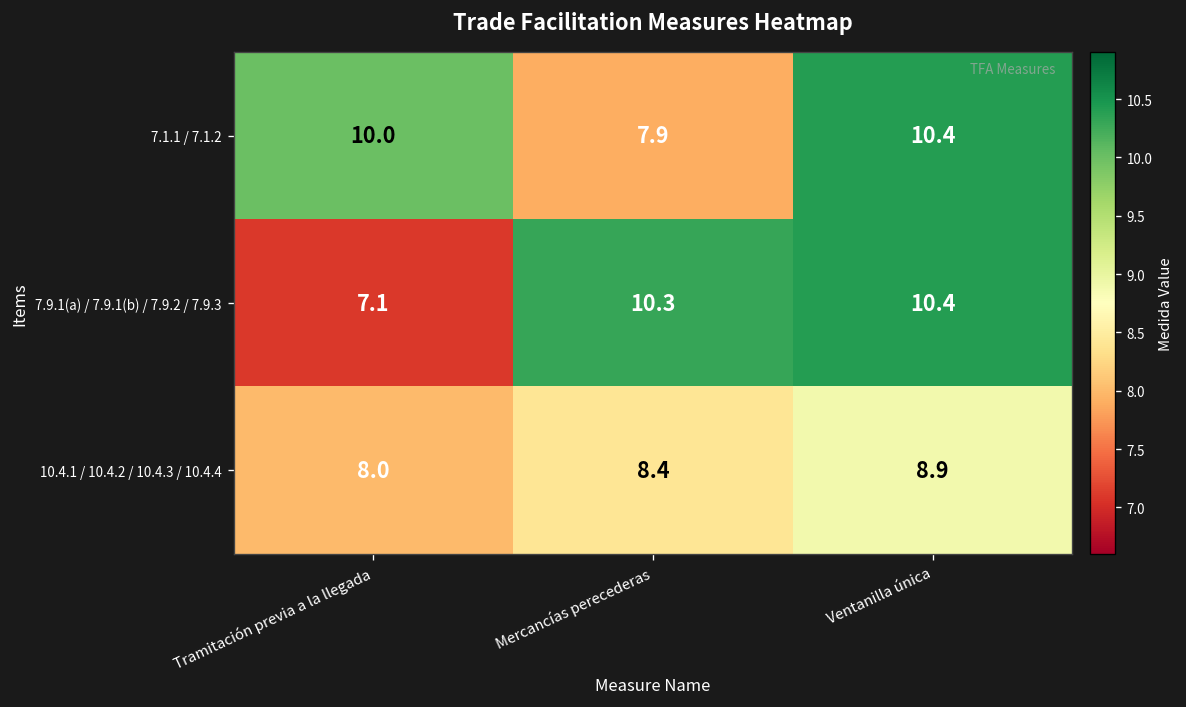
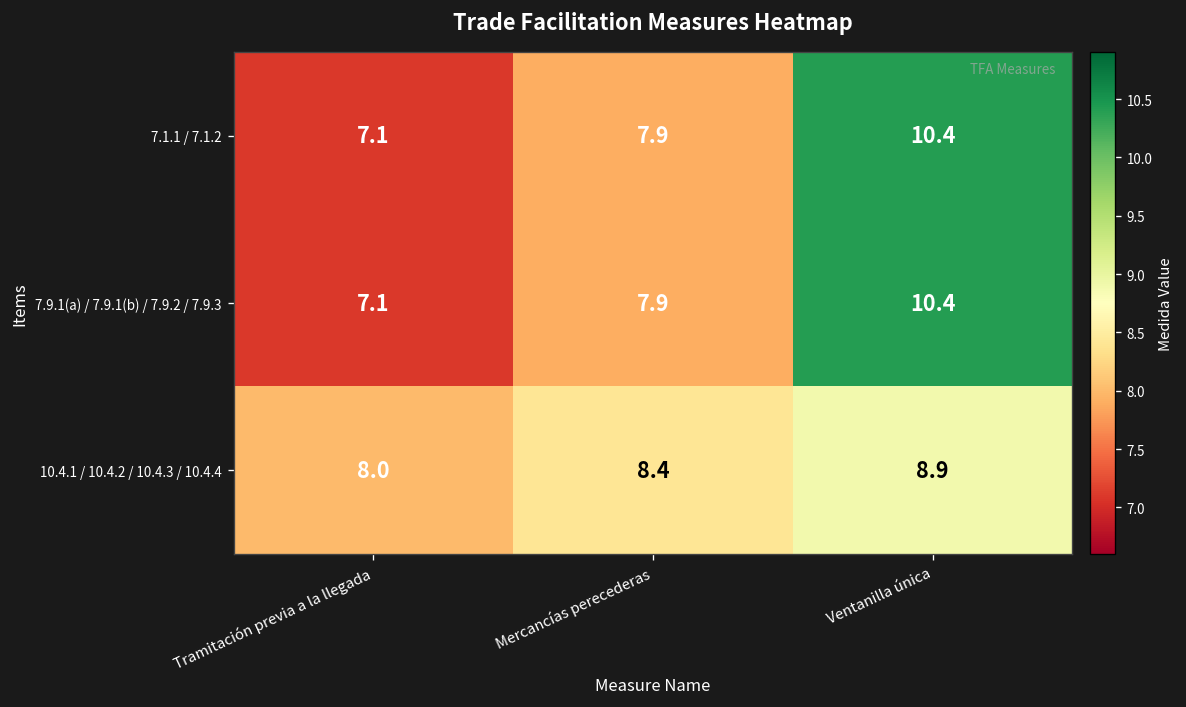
  {
    "7.1.1 / 7.1.2": {
-     "Tramitación previa a la llegada": 10.0,
+     "Tramitación previa a la llegada": 7.1,
      "Mercancías perecederas": 7.9
    },
    "7.9.1(a) / 7.9.1(b) / 7.9.2 / 7.9.3": {
      "Tramitación previa a la llegada": 7.1,
-     "Mercancías perecederas": 10.3,
+     "Mercancías perecederas": 7.9,
      "Ventanilla única": 10.4
    },
    "10.4.1 / 10.4.2 / 10.4.3 / 10.4.4": {
      "Tramitación previa a la llegada": 8.0,
      "Mercancías perecederas": 8.4,
      "Ventanilla única": 8.9
    }
  }
